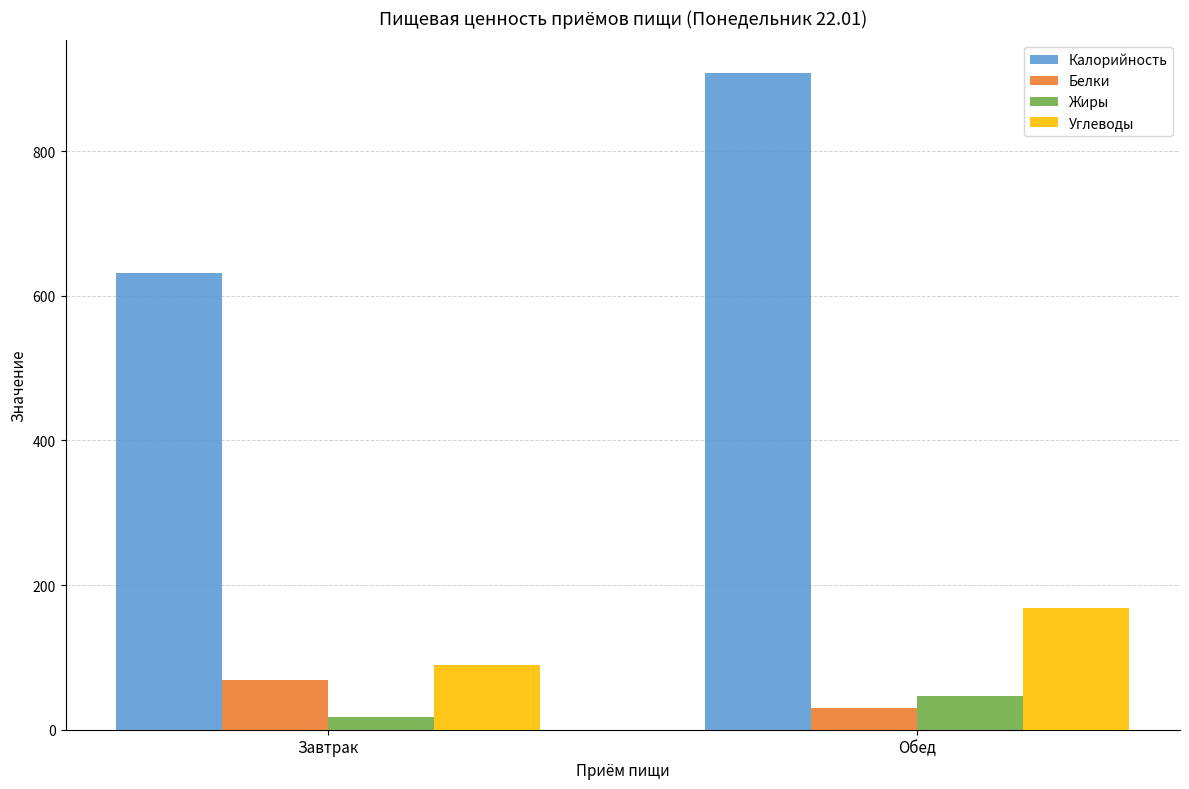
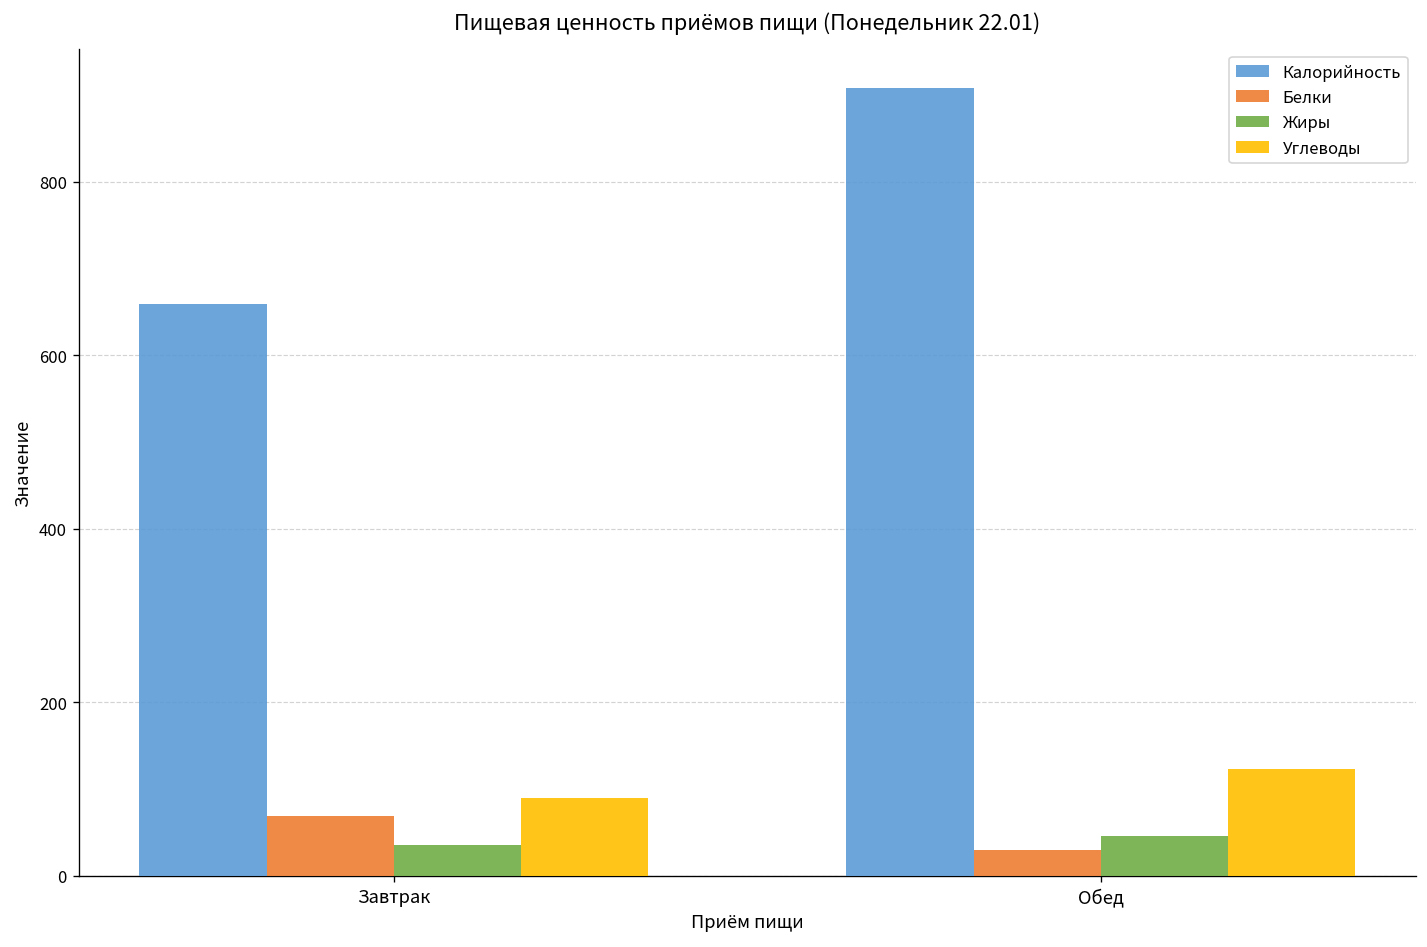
  {
    "Калорийность": {
-     "Завтрак": 630,
+     "Завтрак": 660,
      "Обед": 910
    },
    "Белки": {
      "Завтрак": 70,
      "Обед": 30
    },
    "Жиры": {
-     "Завтрак": 20,
+     "Завтрак": 40,
      "Обед": 50
    },
    "Углеводы": {
      "Завтрак": 90,
-     "Обед": 170
+     "Обед": 120
    }
  }
